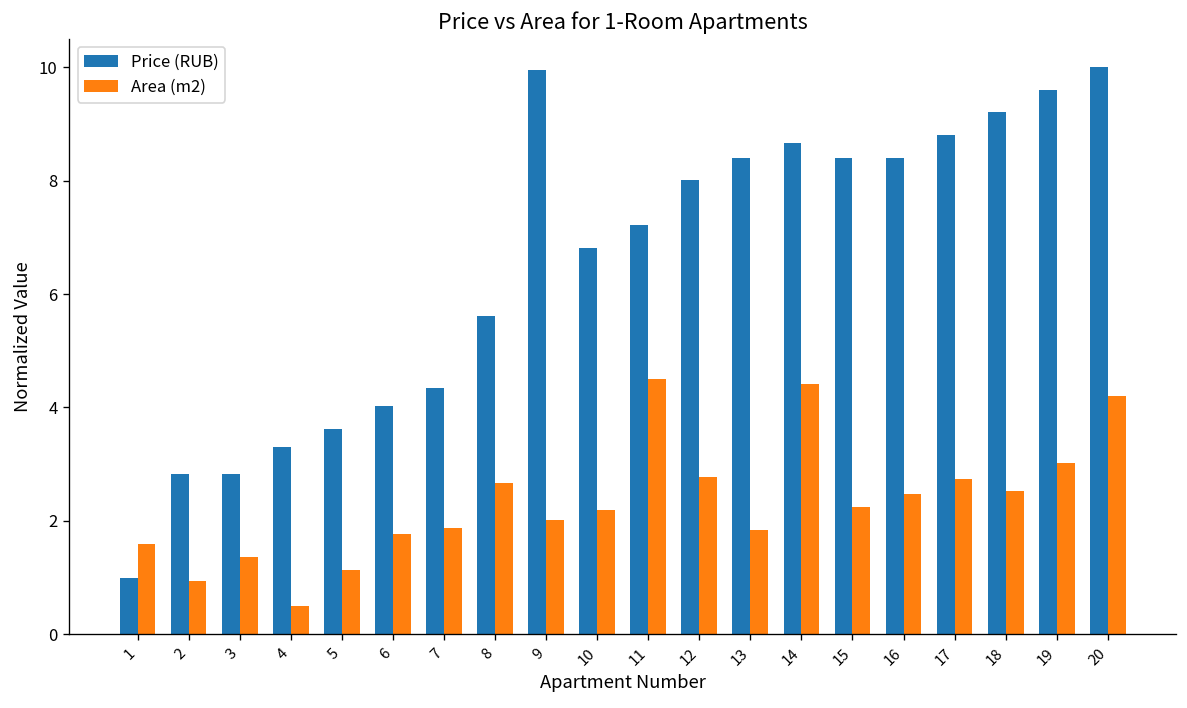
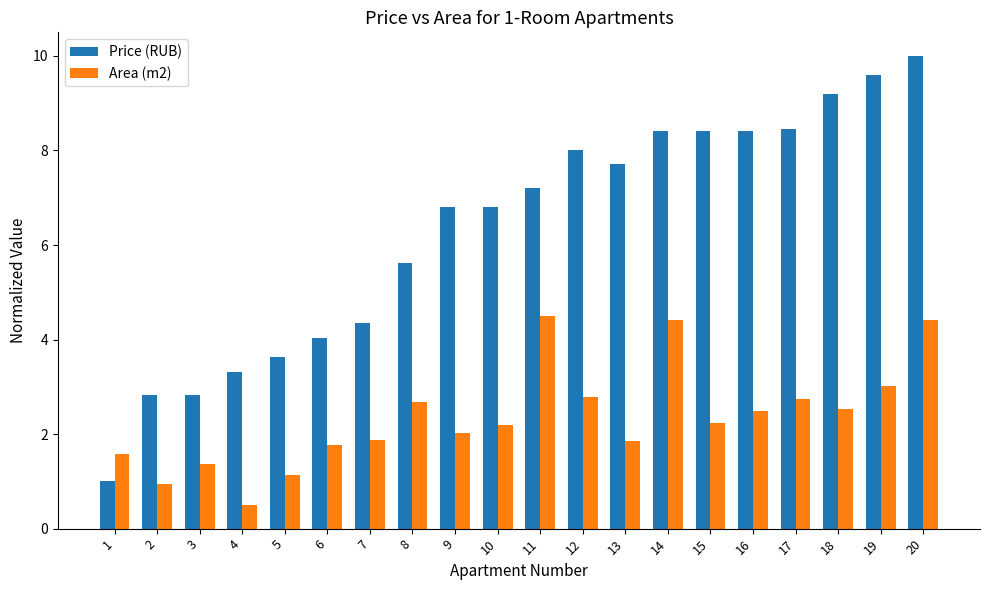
  {
    "Price (RUB)": {
      "1": 1.0,
      "2": 2.8,
      "3": 2.8,
      "4": 3.3,
      "5": 3.6,
      "6": 4.0,
      "7": 4.3,
      "8": 5.6,
-     "9": 9.9,
+     "9": 6.8,
      "10": 6.8,
      "11": 7.2,
      "12": 8.0,
-     "13": 8.4,
-     "14": 8.7,
+     "13": 7.7,
+     "14": 8.4,
      "15": 8.4,
      "16": 8.4,
-     "17": 8.8,
+     "17": 8.4,
      "18": 9.2,
      "19": 9.6,
      "20": 10.0
    },
    "Area (m2)": {
      "1": 1.6,
      "2": 0.9,
      "3": 1.4,
      "4": 0.5,
      "5": 1.1,
      "6": 1.8,
      "7": 1.9,
      "8": 2.7,
      "9": 2.0,
      "10": 2.2,
      "11": 4.5,
      "12": 2.8,
      "13": 1.8,
      "14": 4.4,
      "15": 2.2,
      "16": 2.5,
      "17": 2.7,
      "18": 2.5,
      "19": 3.0,
-     "20": 4.2
+     "20": 4.4
    }
  }
